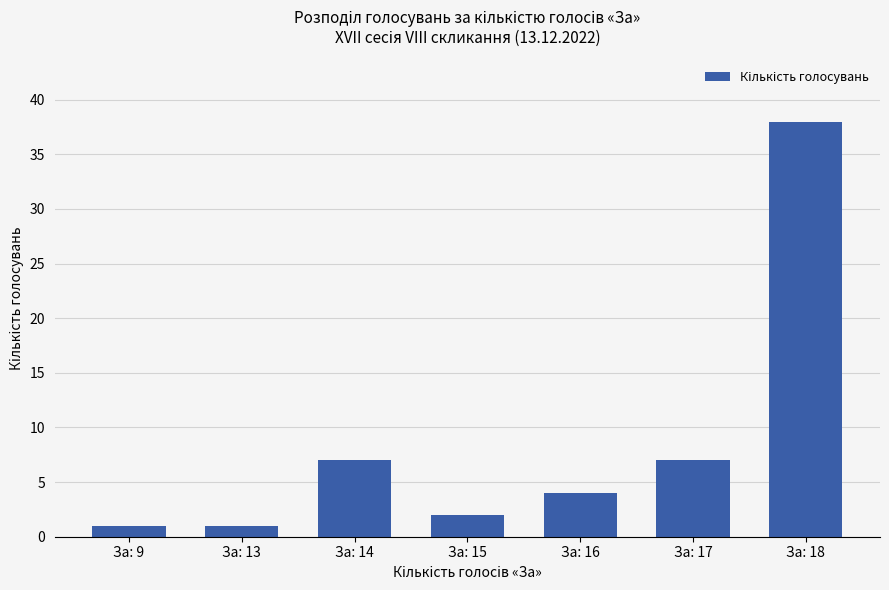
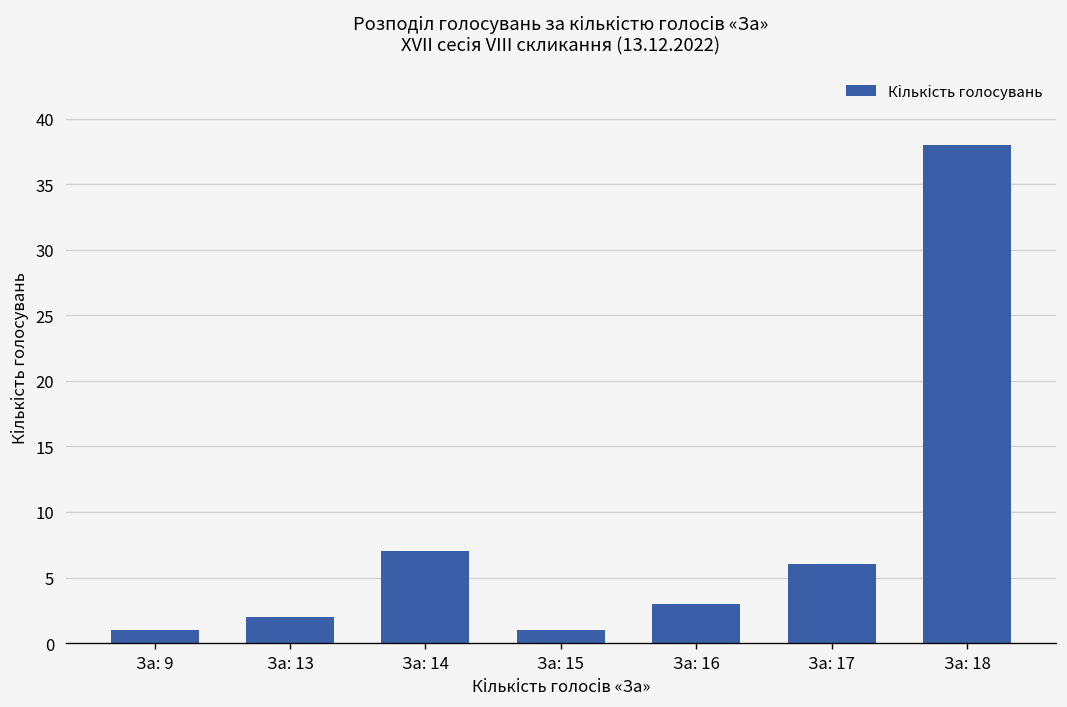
  {
    "За: 9": 1,
-   "За: 13": 1,
+   "За: 13": 2,
    "За: 14": 7,
-   "За: 15": 2,
-   "За: 16": 4,
-   "За: 17": 7,
+   "За: 15": 1,
+   "За: 16": 3,
+   "За: 17": 6,
    "За: 18": 38
  }
